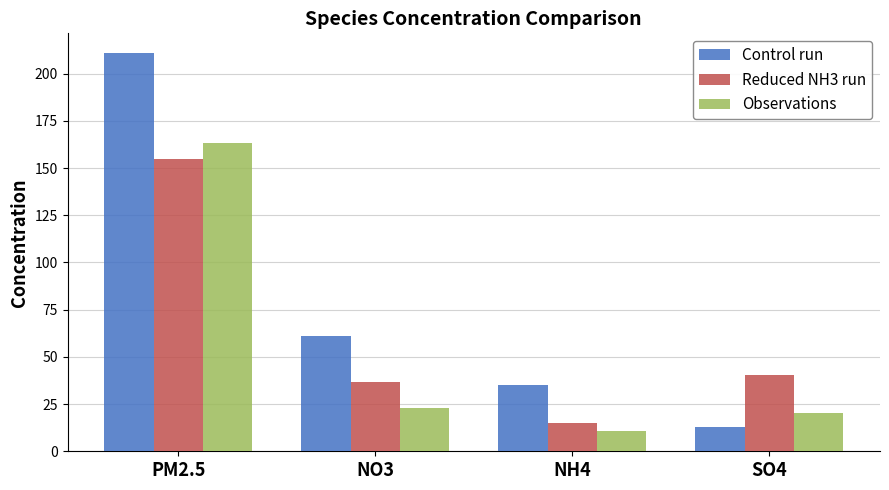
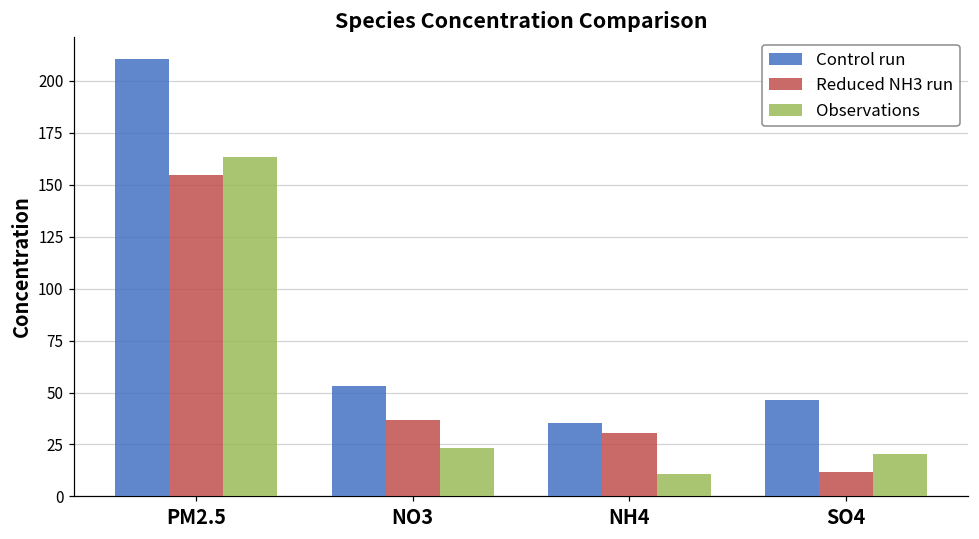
  {
    "Control run": {
      "PM2.5": 211,
-     "NO3": 61,
+     "NO3": 53,
      "NH4": 35,
-     "SO4": 13
+     "SO4": 46
    },
    "Reduced NH3 run": {
      "PM2.5": 155,
      "NO3": 37,
-     "NH4": 15,
-     "SO4": 40
+     "NH4": 30,
+     "SO4": 12
    },
    "Observations": {
      "PM2.5": 163,
      "NO3": 23,
      "NH4": 11,
      "SO4": 20
    }
  }
